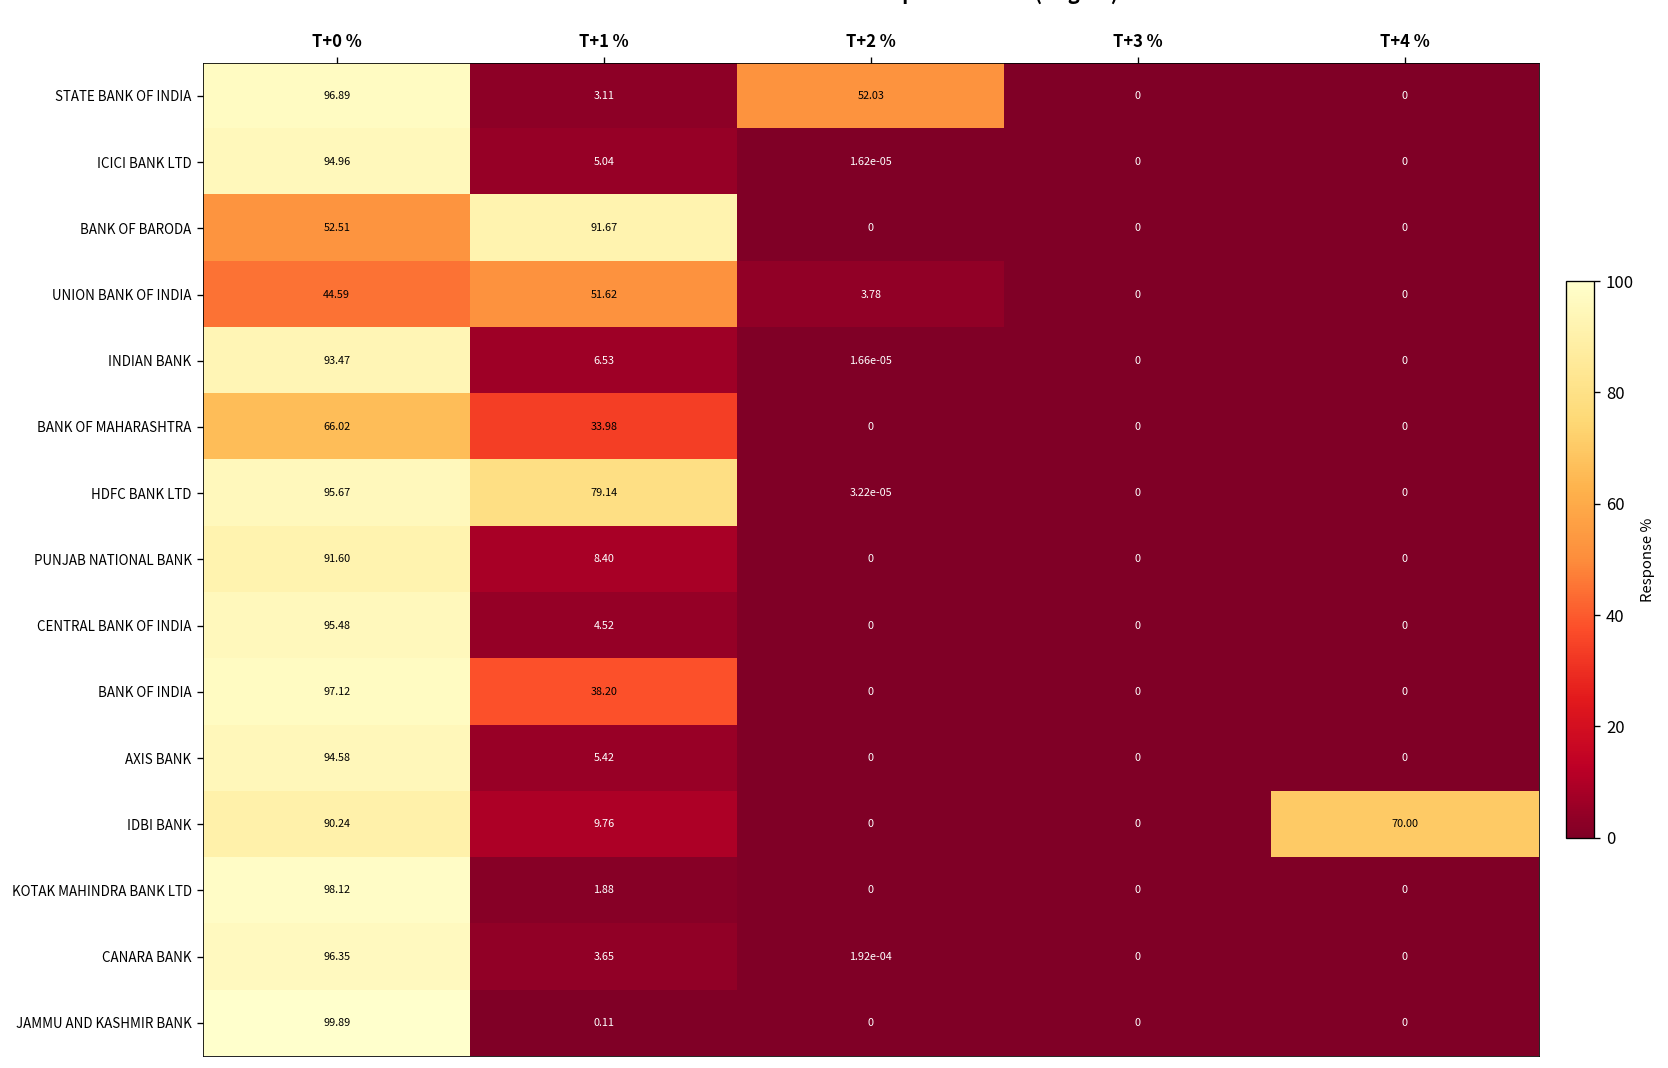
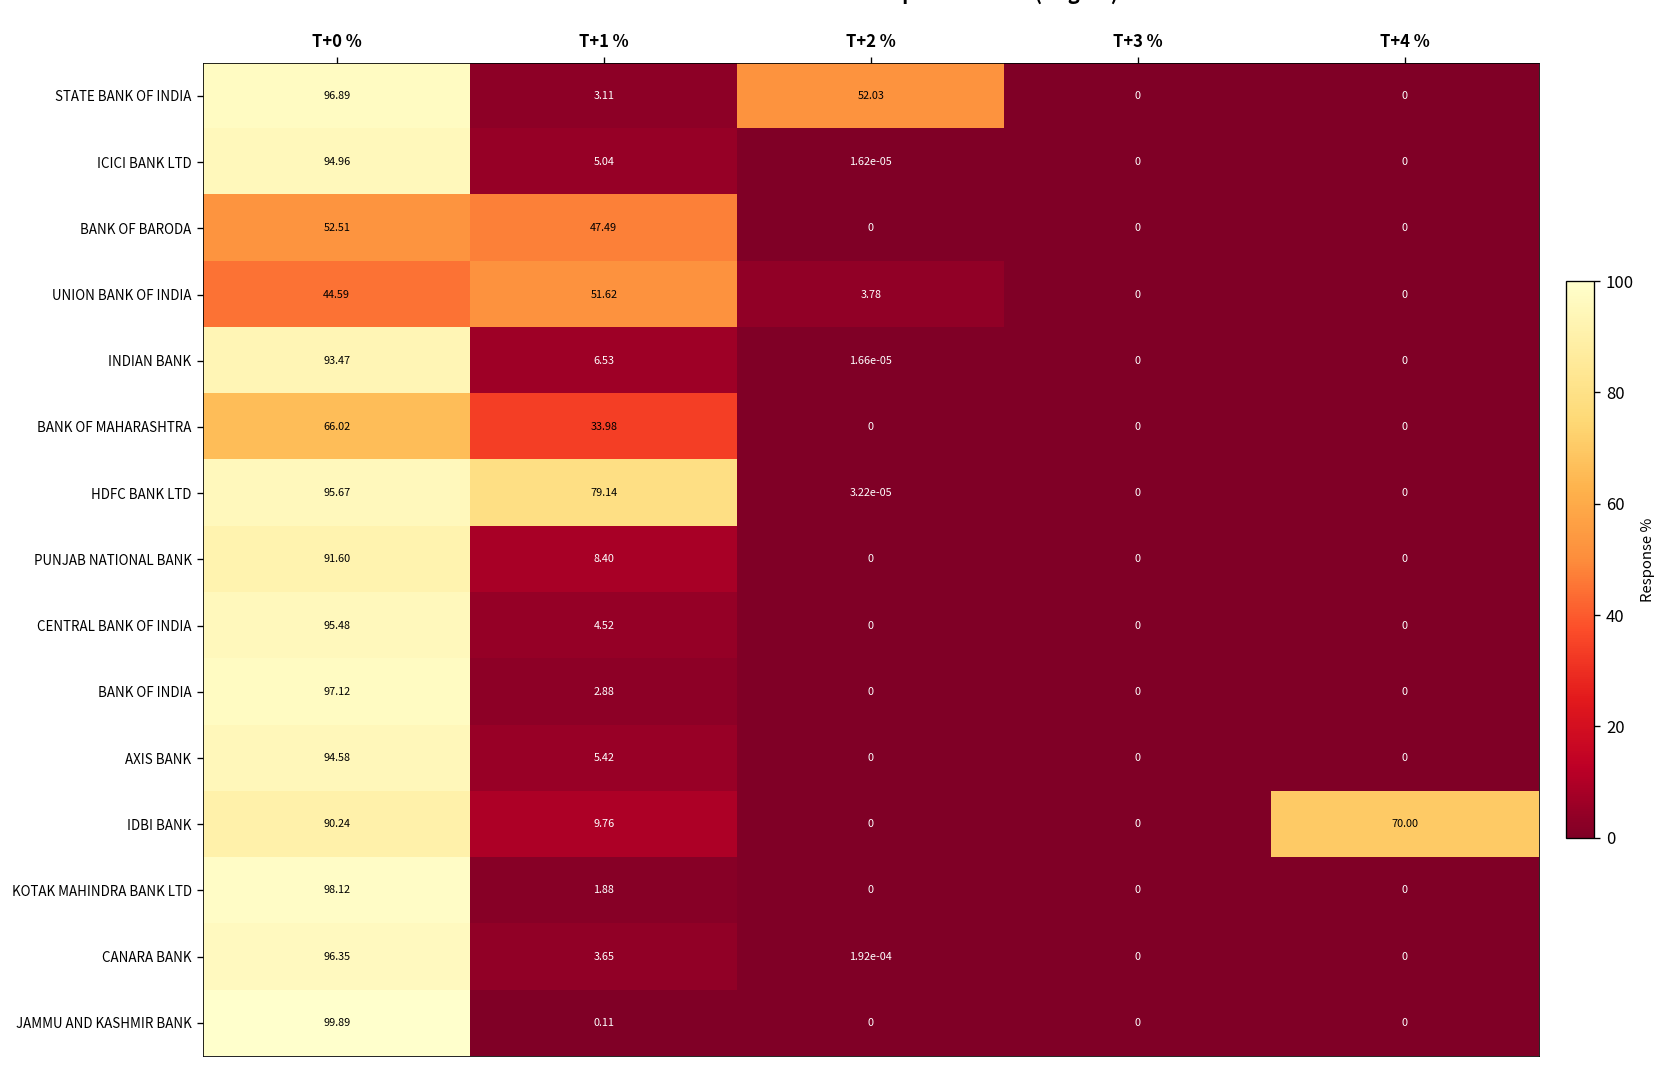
  {
    "STATE BANK OF INDIA": {
      "T+0 %": "96.89",
      "T+1 %": "3.11",
      "T+2 %": "52.03",
      "T+3 %": "0",
      "T+4 %": "0"
    },
    "ICICI BANK LTD": {
      "T+0 %": "94.96",
      "T+1 %": "5.04",
      "T+2 %": "1.62e-05",
      "T+3 %": "0",
      "T+4 %": "0"
    },
    "BANK OF BARODA": {
      "T+0 %": "52.51",
-     "T+1 %": "91.67",
+     "T+1 %": "47.49",
      "T+2 %": "0",
      "T+3 %": "0",
      "T+4 %": "0"
    },
    "UNION BANK OF INDIA": {
      "T+0 %": "44.59",
      "T+1 %": "51.62",
      "T+2 %": "3.78",
      "T+3 %": "0",
      "T+4 %": "0"
    },
    "INDIAN BANK": {
      "T+0 %": "93.47",
      "T+1 %": "6.53",
      "T+2 %": "1.66e-05",
      "T+3 %": "0",
      "T+4 %": "0"
    },
    "BANK OF MAHARASHTRA": {
      "T+0 %": "66.02",
      "T+1 %": "33.98",
      "T+2 %": "0",
      "T+3 %": "0",
      "T+4 %": "0"
    },
    "HDFC BANK LTD": {
      "T+0 %": "95.67",
      "T+1 %": "79.14",
      "T+2 %": "3.22e-05",
      "T+3 %": "0",
      "T+4 %": "0"
    },
    "PUNJAB NATIONAL BANK": {
      "T+0 %": "91.60",
      "T+1 %": "8.40",
      "T+2 %": "0",
      "T+3 %": "0",
      "T+4 %": "0"
    },
    "CENTRAL BANK OF INDIA": {
      "T+0 %": "95.48",
      "T+1 %": "4.52",
      "T+2 %": "0",
      "T+3 %": "0",
      "T+4 %": "0"
    },
    "BANK OF INDIA": {
      "T+0 %": "97.12",
-     "T+1 %": "38.20",
+     "T+1 %": "2.88",
      "T+2 %": "0",
      "T+3 %": "0",
      "T+4 %": "0"
    },
    "AXIS BANK": {
      "T+0 %": "94.58",
      "T+1 %": "5.42",
      "T+2 %": "0",
      "T+3 %": "0",
      "T+4 %": "0"
    },
    "IDBI BANK": {
      "T+0 %": "90.24",
      "T+1 %": "9.76",
      "T+2 %": "0",
      "T+3 %": "0",
      "T+4 %": "70.00"
    },
    "KOTAK MAHINDRA BANK LTD": {
      "T+0 %": "98.12",
      "T+1 %": "1.88",
      "T+2 %": "0",
      "T+3 %": "0",
      "T+4 %": "0"
    },
    "CANARA BANK": {
      "T+0 %": "96.35",
      "T+1 %": "3.65",
      "T+2 %": "1.92e-04",
      "T+3 %": "0",
      "T+4 %": "0"
    },
    "JAMMU AND KASHMIR BANK": {
      "T+0 %": "99.89",
      "T+1 %": "0.11",
      "T+2 %": "0",
      "T+3 %": "0",
      "T+4 %": "0"
    }
  }
